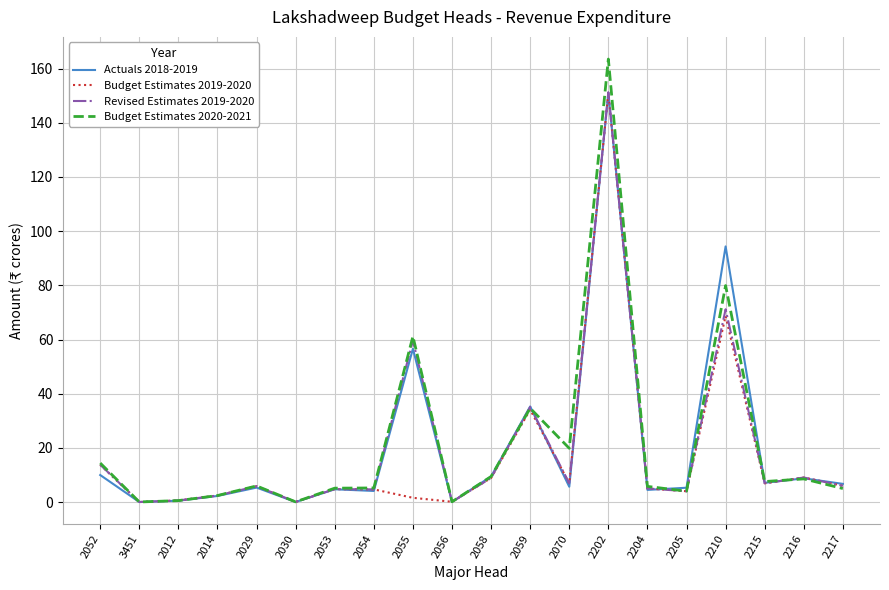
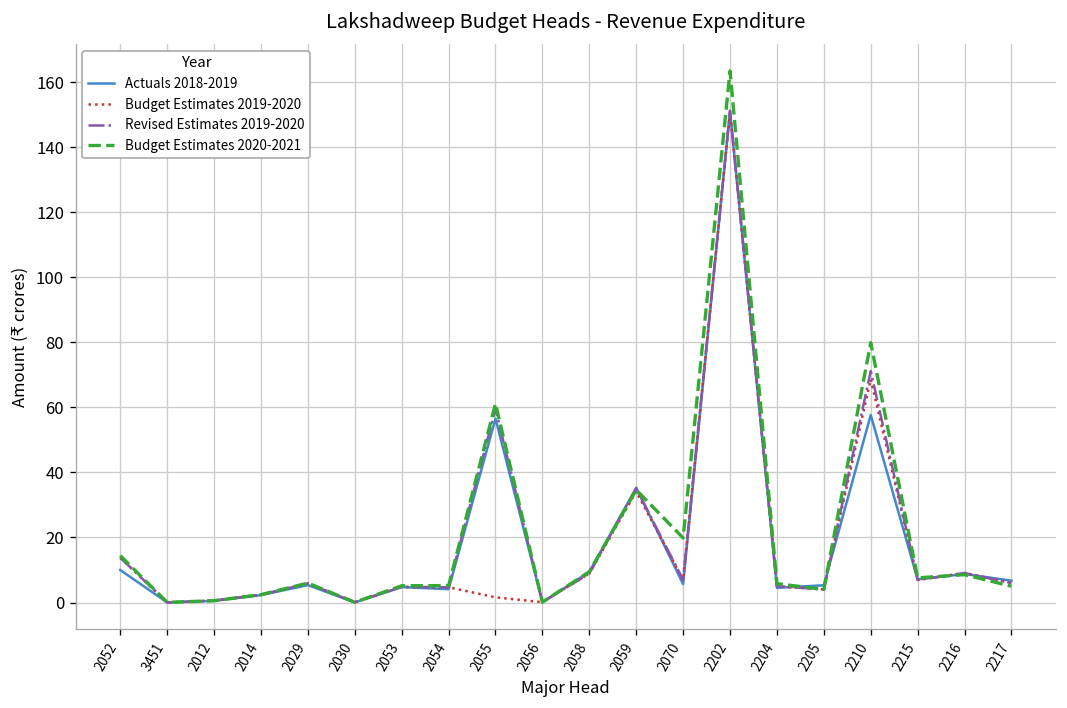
  {
    "Actuals 2018-2019": {
      "2052": 10,
      "2055": 57,
      "2070": 6,
      "2205": 5,
-     "2210": 94
+     "2210": 58
    },
    "Budget Estimates 2019-2020": {
      "2055": 2,
      "2210": 69
    },
    "Revised Estimates 2019-2020": {
      "2055": 60,
      "2210": 71
    },
    "Budget Estimates 2020-2021": {
      "2055": 61,
      "2070": 20,
      "2202": 164,
      "2210": 80,
      "2217": 5
    }
  }
